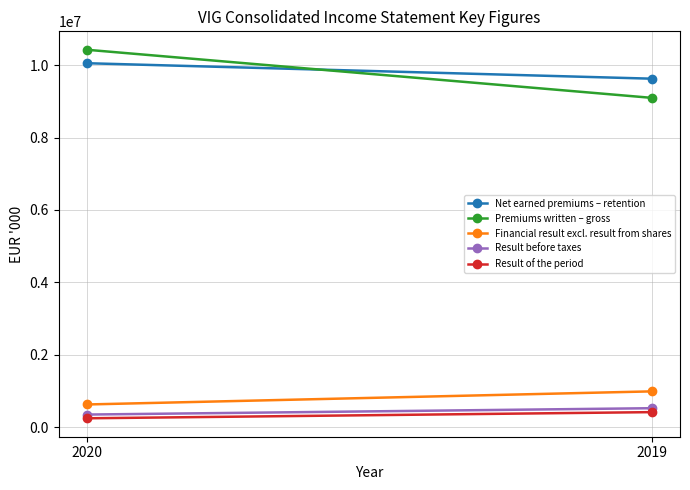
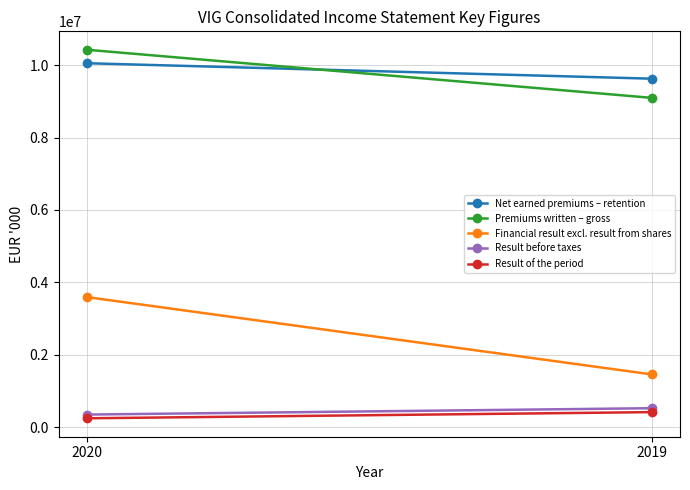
  {
    "Net earned premiums – retention": {
      "2020": 10100000,
      "2019": 9600000
    },
    "Premiums written – gross": {
      "2020": 10400000,
      "2019": 9100000
    },
    "Financial result excl. result from shares": {
-     "2020": 600000,
-     "2019": 1000000
+     "2020": 3600000,
+     "2019": 1500000
    },
    "Result before taxes": {
      "2020": 300000,
      "2019": 500000
    },
    "Result of the period": {
      "2020": 200000,
      "2019": 400000
    }
  }
